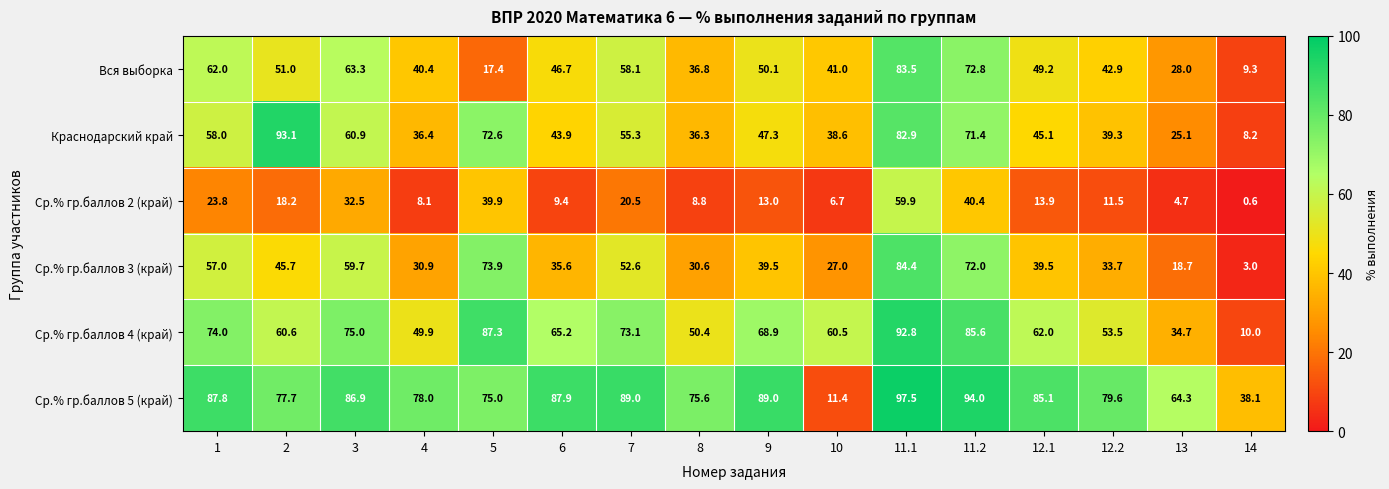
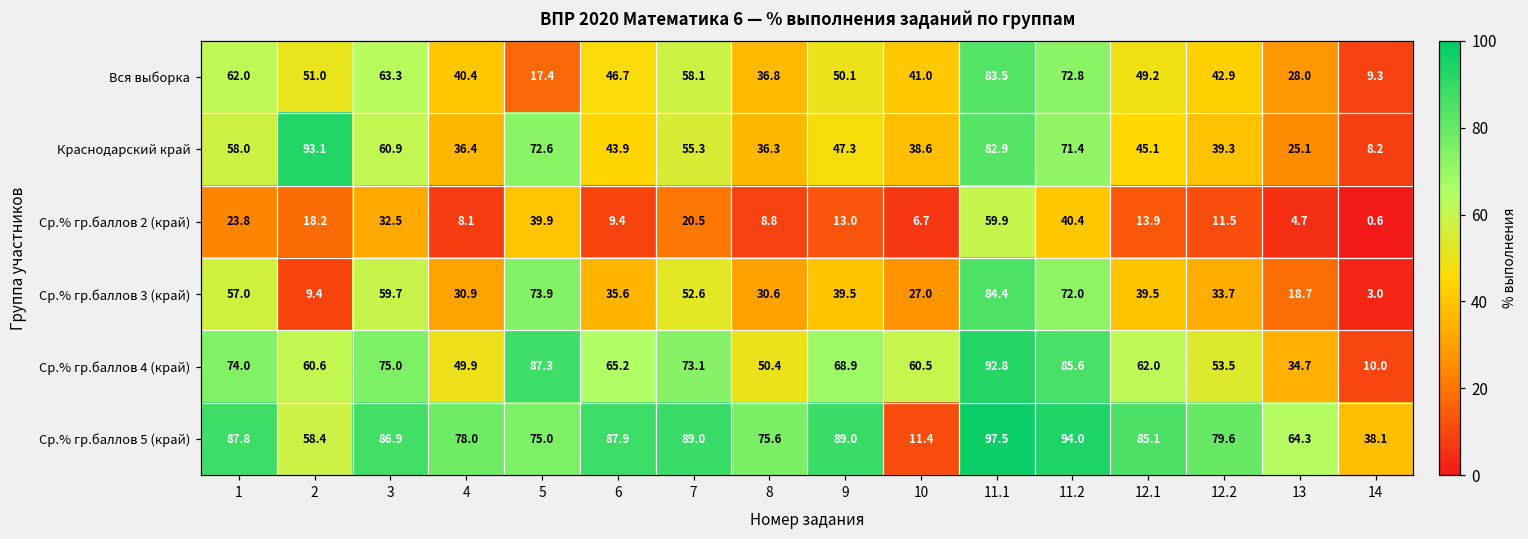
  {
    "Вся выборка": {
      "1": 62.0,
      "2": 51.0,
      "3": 63.3,
      "4": 40.4,
      "5": 17.4,
      "6": 46.7,
      "7": 58.1,
      "8": 36.8,
      "9": 50.1,
      "10": 41.0,
      "11.1": 83.5,
      "11.2": 72.8,
      "12.1": 49.2,
      "12.2": 42.9,
      "13": 28.0,
      "14": 9.3
    },
    "Краснодарский край": {
      "1": 58.0,
      "2": 93.1,
      "3": 60.9,
      "4": 36.4,
      "5": 72.6,
      "6": 43.9,
      "7": 55.3,
      "8": 36.3,
      "9": 47.3,
      "10": 38.6,
      "11.1": 82.9,
      "11.2": 71.4,
      "12.1": 45.1,
      "12.2": 39.3,
      "13": 25.1,
      "14": 8.2
    },
    "Ср.% гр.баллов 2 (край)": {
      "1": 23.8,
      "2": 18.2,
      "3": 32.5,
      "4": 8.1,
      "5": 39.9,
      "6": 9.4,
      "7": 20.5,
      "8": 8.8,
      "9": 13.0,
      "10": 6.7,
      "11.1": 59.9,
      "11.2": 40.4,
      "12.1": 13.9,
      "12.2": 11.5,
      "13": 4.7,
      "14": 0.6
    },
    "Ср.% гр.баллов 3 (край)": {
      "1": 57.0,
-     "2": 45.7,
+     "2": 9.4,
      "3": 59.7,
      "4": 30.9,
      "5": 73.9,
      "6": 35.6,
      "7": 52.6,
      "8": 30.6,
      "9": 39.5,
      "10": 27.0,
      "11.1": 84.4,
      "11.2": 72.0,
      "12.1": 39.5,
      "12.2": 33.7,
      "13": 18.7,
      "14": 3.0
    },
    "Ср.% гр.баллов 4 (край)": {
      "1": 74.0,
      "2": 60.6,
      "3": 75.0,
      "4": 49.9,
      "5": 87.3,
      "6": 65.2,
      "7": 73.1,
      "8": 50.4,
      "9": 68.9,
      "10": 60.5,
      "11.1": 92.8,
      "11.2": 85.6,
      "12.1": 62.0,
      "12.2": 53.5,
      "13": 34.7,
      "14": 10.0
    },
    "Ср.% гр.баллов 5 (край)": {
      "1": 87.8,
-     "2": 77.7,
+     "2": 58.4,
      "3": 86.9,
      "4": 78.0,
      "5": 75.0,
      "6": 87.9,
      "7": 89.0,
      "8": 75.6,
      "9": 89.0,
      "10": 11.4,
      "11.1": 97.5,
      "11.2": 94.0,
      "12.1": 85.1,
      "12.2": 79.6,
      "13": 64.3,
      "14": 38.1
    }
  }
